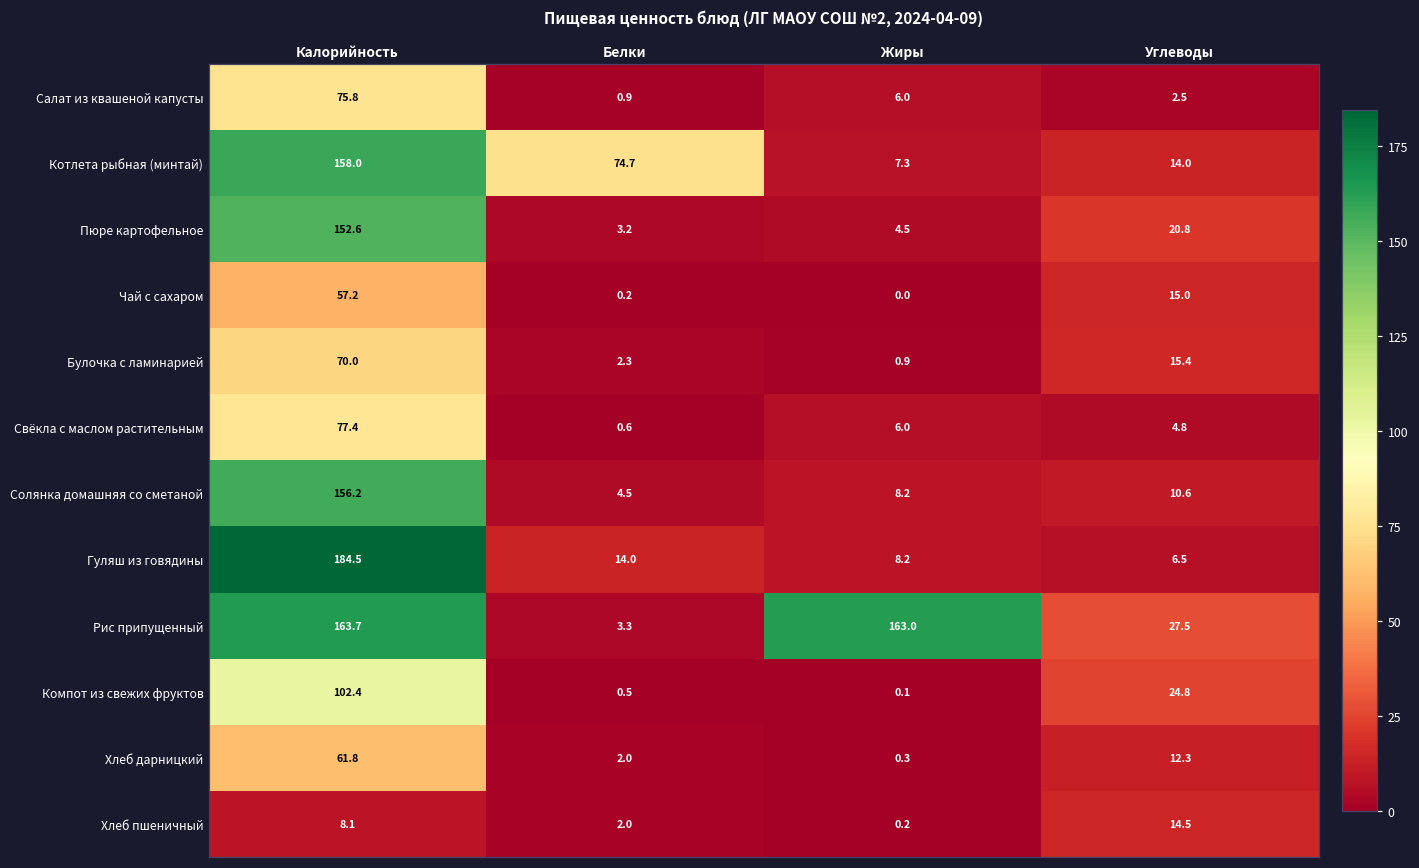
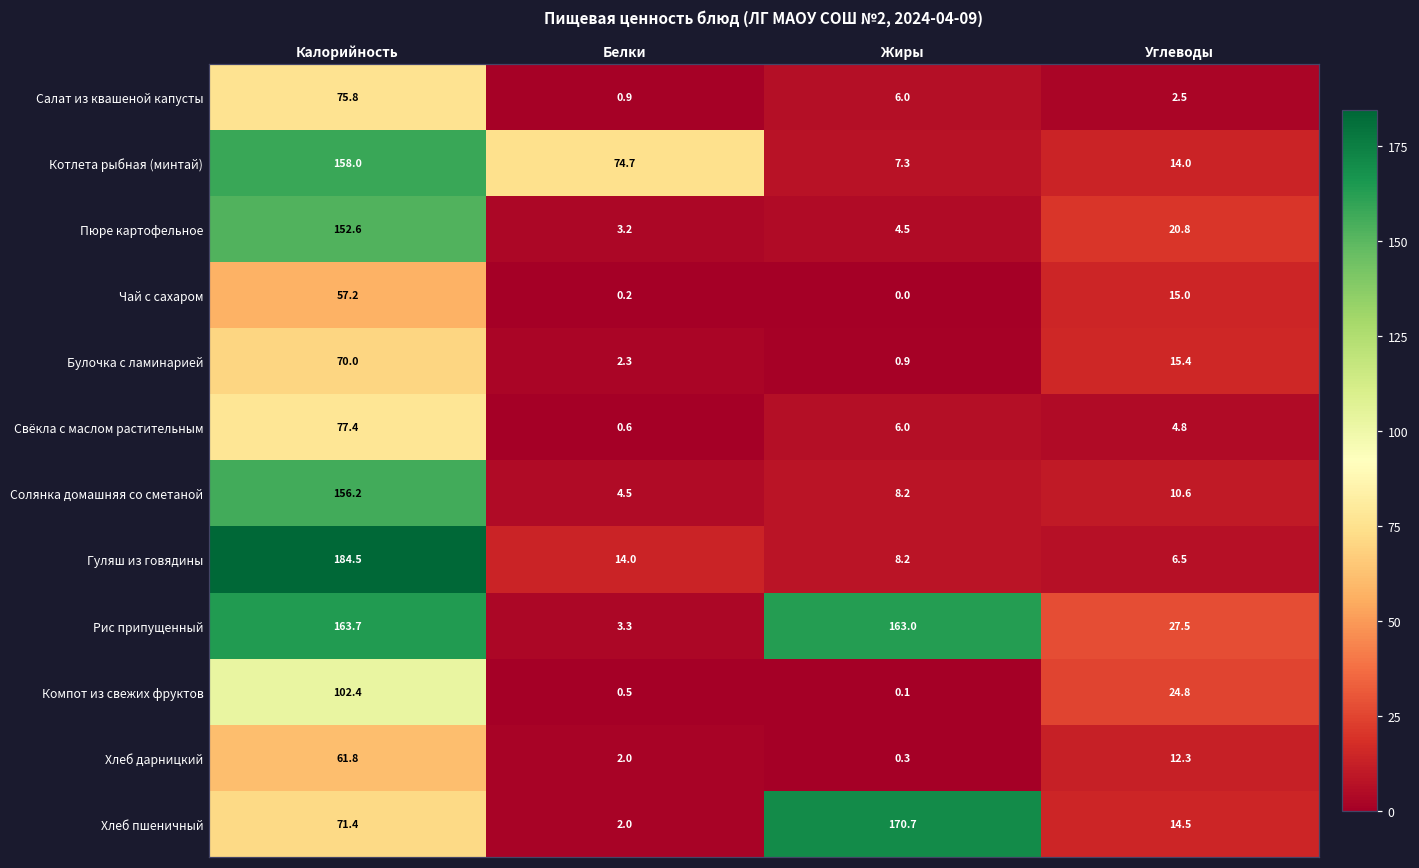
  {
    "Салат из квашеной капусты": {
      "Калорийность": 75.8,
      "Белки": 0.9,
      "Жиры": 6.0,
      "Углеводы": 2.5
    },
    "Котлета рыбная (минтай)": {
      "Калорийность": 158.0,
      "Белки": 74.7,
      "Жиры": 7.3,
      "Углеводы": 14.0
    },
    "Пюре картофельное": {
      "Калорийность": 152.6,
      "Белки": 3.2,
      "Жиры": 4.5,
      "Углеводы": 20.8
    },
    "Чай с сахаром": {
      "Калорийность": 57.2,
      "Белки": 0.2,
      "Жиры": 0.0,
      "Углеводы": 15.0
    },
    "Булочка с ламинарией": {
      "Калорийность": 70.0,
      "Белки": 2.3,
      "Жиры": 0.9,
      "Углеводы": 15.4
    },
    "Свёкла с маслом растительным": {
      "Калорийность": 77.4,
      "Белки": 0.6,
      "Жиры": 6.0,
      "Углеводы": 4.8
    },
    "Солянка домашняя со сметаной": {
      "Калорийность": 156.2,
      "Белки": 4.5,
      "Жиры": 8.2,
      "Углеводы": 10.6
    },
    "Гуляш из говядины": {
      "Калорийность": 184.5,
      "Белки": 14.0,
      "Жиры": 8.2,
      "Углеводы": 6.5
    },
    "Рис припущенный": {
      "Калорийность": 163.7,
      "Белки": 3.3,
      "Жиры": 163.0,
      "Углеводы": 27.5
    },
    "Компот из свежих фруктов": {
      "Калорийность": 102.4,
      "Белки": 0.5,
      "Жиры": 0.1,
      "Углеводы": 24.8
    },
    "Хлеб дарницкий": {
      "Калорийность": 61.8,
      "Белки": 2.0,
      "Жиры": 0.3,
      "Углеводы": 12.3
    },
    "Хлеб пшеничный": {
-     "Калорийность": 8.1,
+     "Калорийность": 71.4,
      "Белки": 2.0,
-     "Жиры": 0.2,
+     "Жиры": 170.7,
      "Углеводы": 14.5
    }
  }
